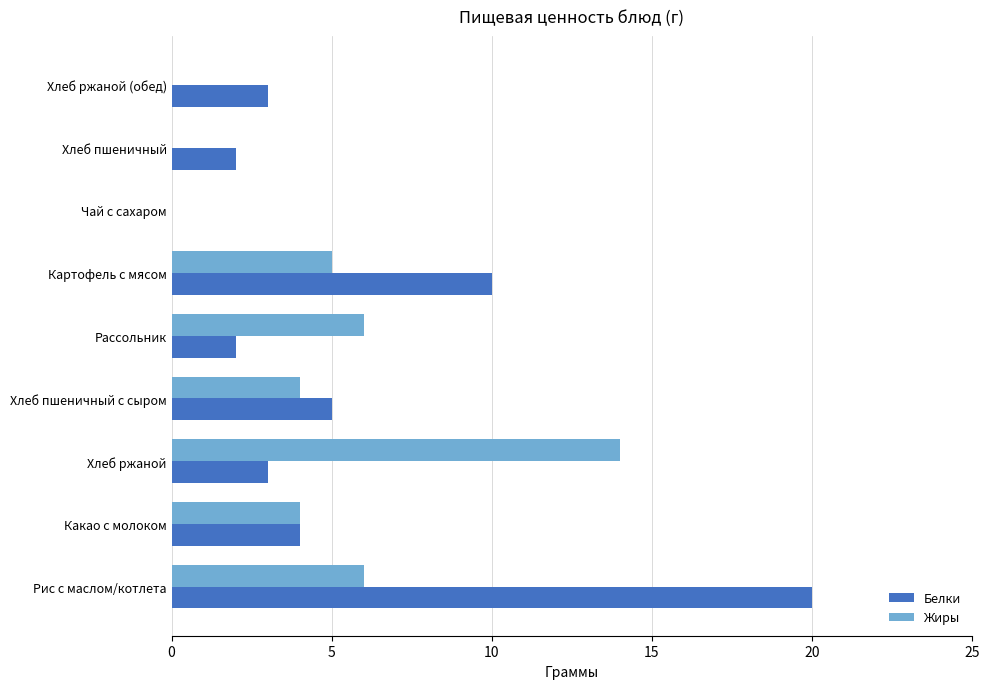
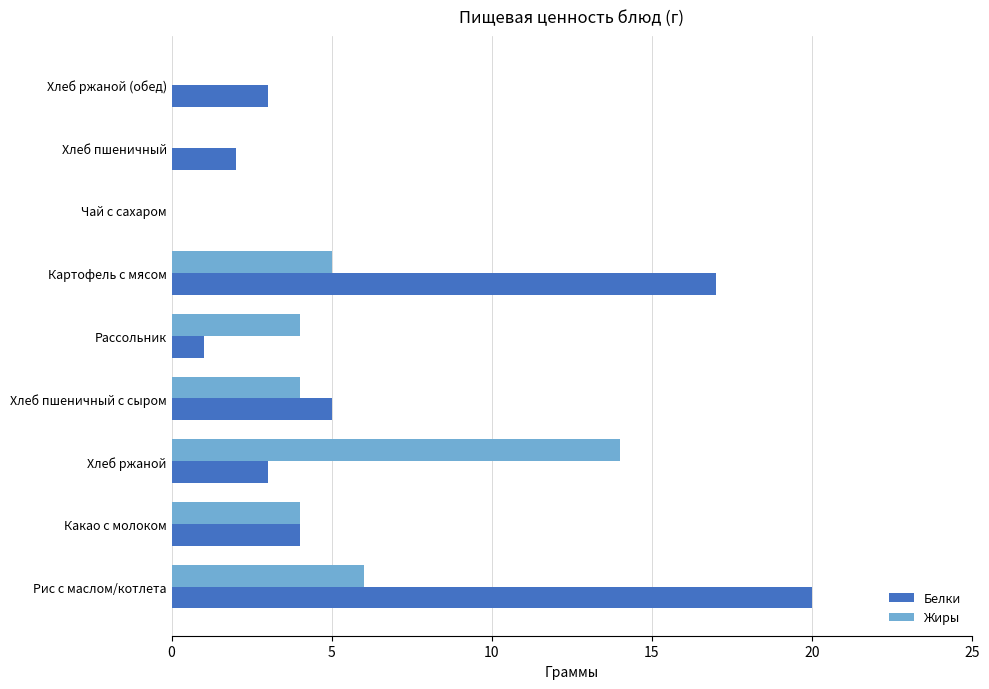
  {
    "Белки": {
      "Хлеб ржаной (обед)": 3,
      "Хлеб пшеничный": 2,
      "Чай с сахаром": 0,
-     "Картофель с мясом": 10,
-     "Рассольник": 2,
+     "Картофель с мясом": 17,
+     "Рассольник": 1,
      "Хлеб пшеничный с сыром": 5,
      "Хлеб ржаной": 3,
      "Какао с молоком": 4,
      "Рис с маслом/котлета": 20
    },
    "Жиры": {
      "Хлеб ржаной (обед)": 0,
      "Хлеб пшеничный": 0,
      "Чай с сахаром": 0,
      "Картофель с мясом": 5,
-     "Рассольник": 6,
+     "Рассольник": 4,
      "Хлеб пшеничный с сыром": 4,
      "Хлеб ржаной": 14,
      "Какао с молоком": 4,
      "Рис с маслом/котлета": 6
    }
  }
